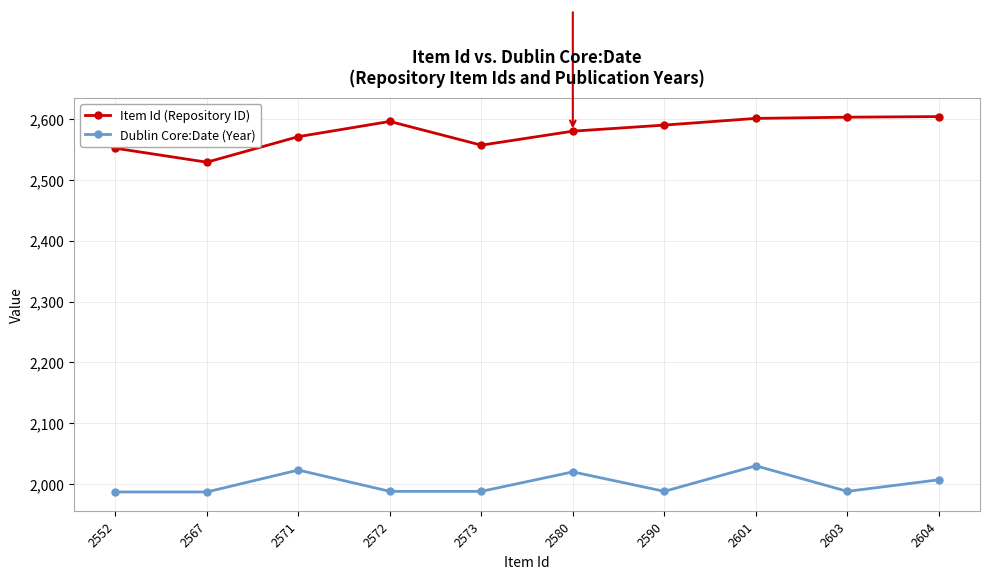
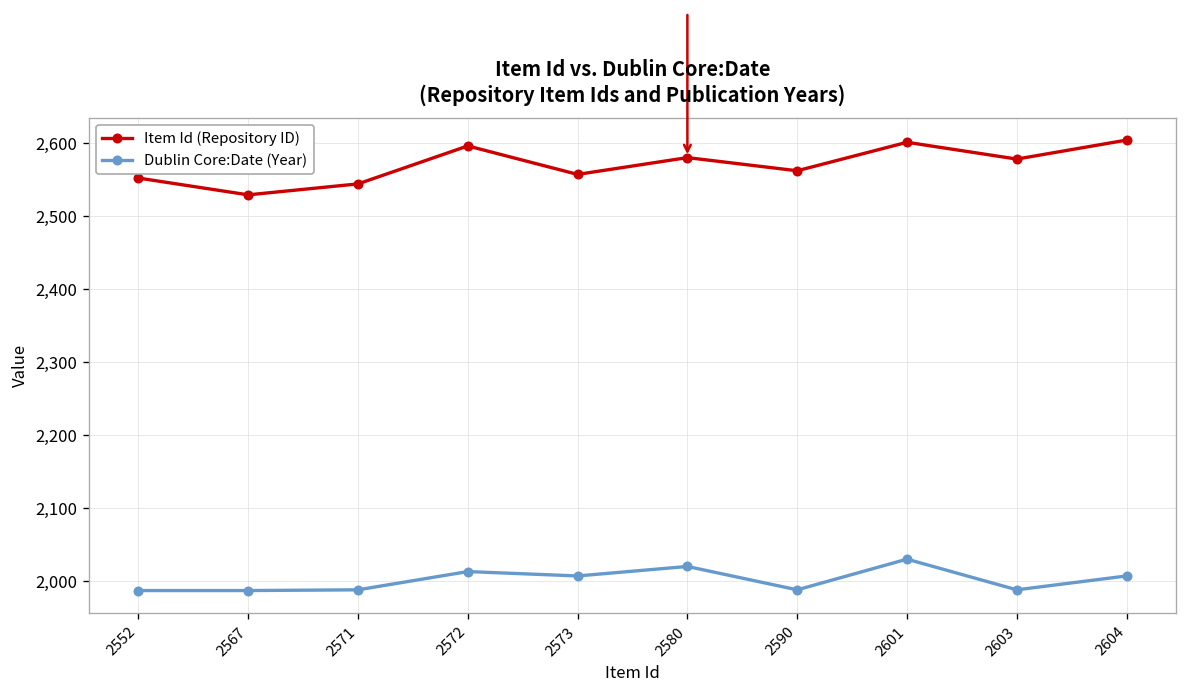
  {
    "Item Id (Repository ID)": {
      "2552": "2,550",
      "2567": "2,530",
-     "2571": "2,570",
+     "2571": "2,540",
      "2572": "2,600",
      "2573": "2,560",
      "2580": "2,580",
-     "2590": "2,590",
+     "2590": "2,560",
      "2601": "2,600",
-     "2603": "2,600",
+     "2603": "2,580",
      "2604": "2,600"
    },
    "Dublin Core:Date (Year)": {
      "2552": "1,990",
      "2567": "1,990",
-     "2571": "2,020",
-     "2572": "1,990",
-     "2573": "1,990",
+     "2571": "1,990",
+     "2572": "2,010",
+     "2573": "2,010",
      "2580": "2,020",
      "2590": "1,990",
      "2601": "2,030",
      "2603": "1,990",
      "2604": "2,010"
    }
  }
